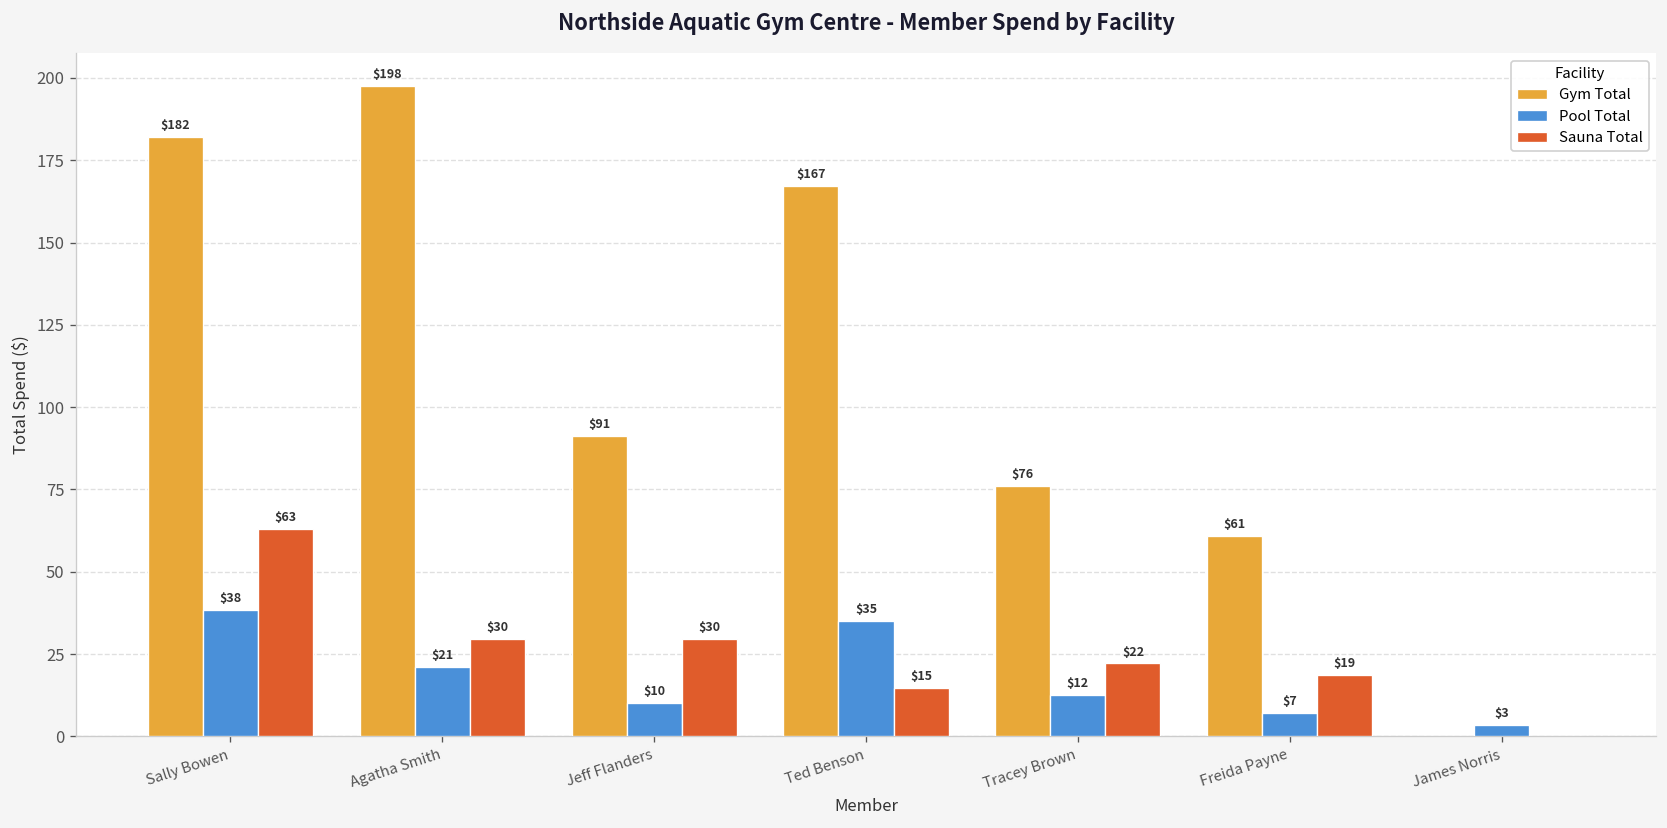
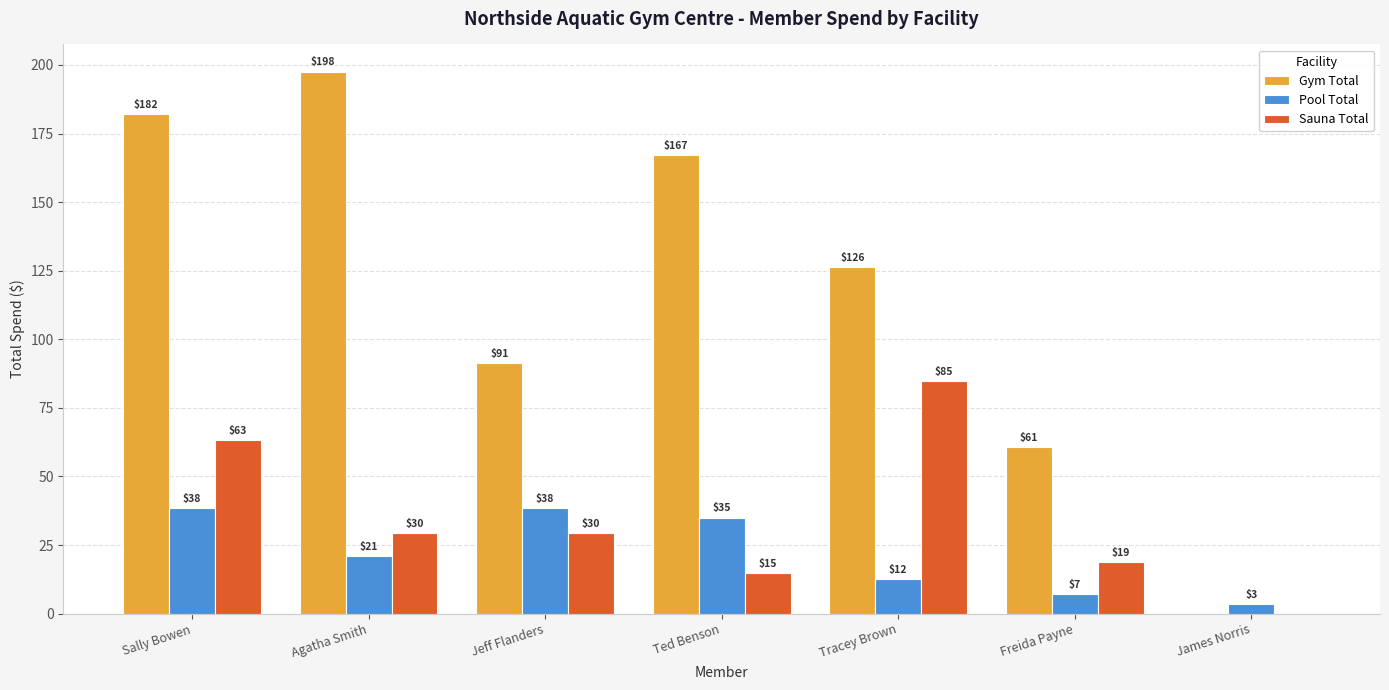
  {
    "Gym Total": {
      "Sally Bowen": "$182",
      "Agatha Smith": "$198",
      "Jeff Flanders": "$91",
      "Ted Benson": "$167",
-     "Tracey Brown": "$76",
+     "Tracey Brown": "$126",
      "Freida Payne": "$61"
    },
    "Pool Total": {
      "Sally Bowen": "$38",
      "Agatha Smith": "$21",
-     "Jeff Flanders": "$10",
+     "Jeff Flanders": "$38",
      "Ted Benson": "$35",
      "Tracey Brown": "$12",
      "Freida Payne": "$7",
      "James Norris": "$3"
    },
    "Sauna Total": {
      "Sally Bowen": "$63",
      "Agatha Smith": "$30",
      "Jeff Flanders": "$30",
      "Ted Benson": "$15",
-     "Tracey Brown": "$22",
+     "Tracey Brown": "$85",
      "Freida Payne": "$19"
    }
  }
